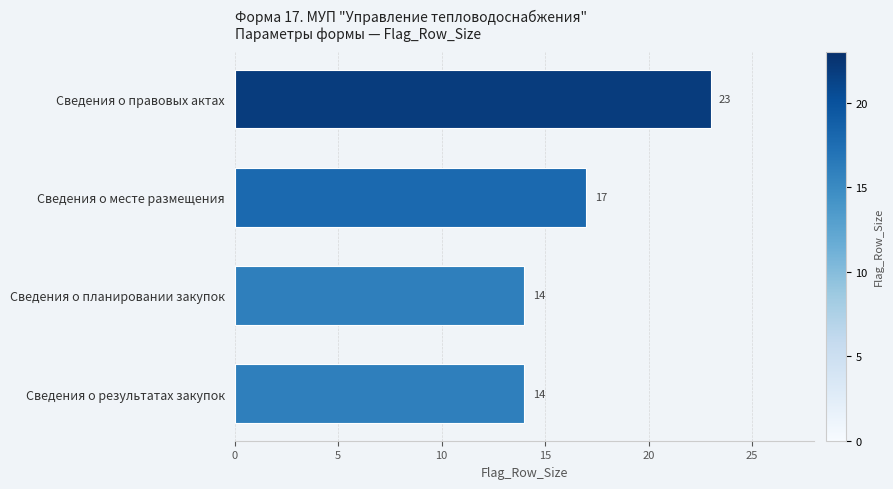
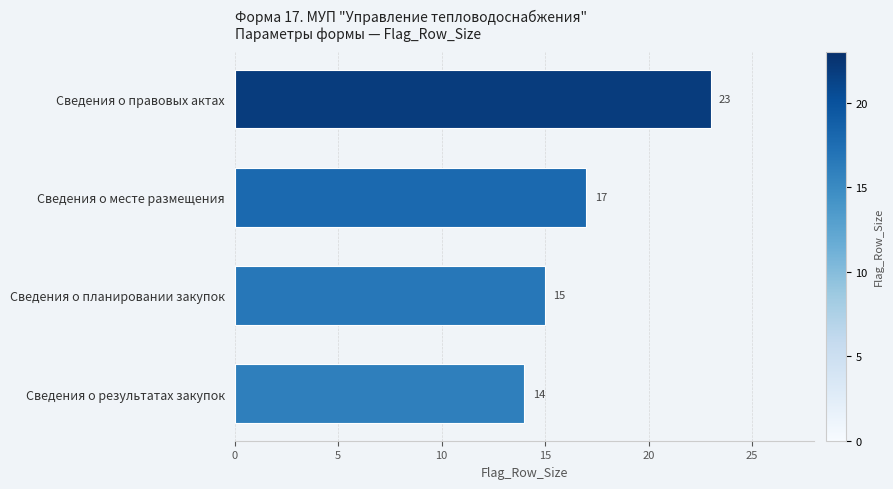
  {
    "Сведения о правовых актах": 23,
    "Сведения о месте размещения": 17,
-   "Сведения о планировании закупок": 14,
+   "Сведения о планировании закупок": 15,
    "Сведения о результатах закупок": 14
  }
